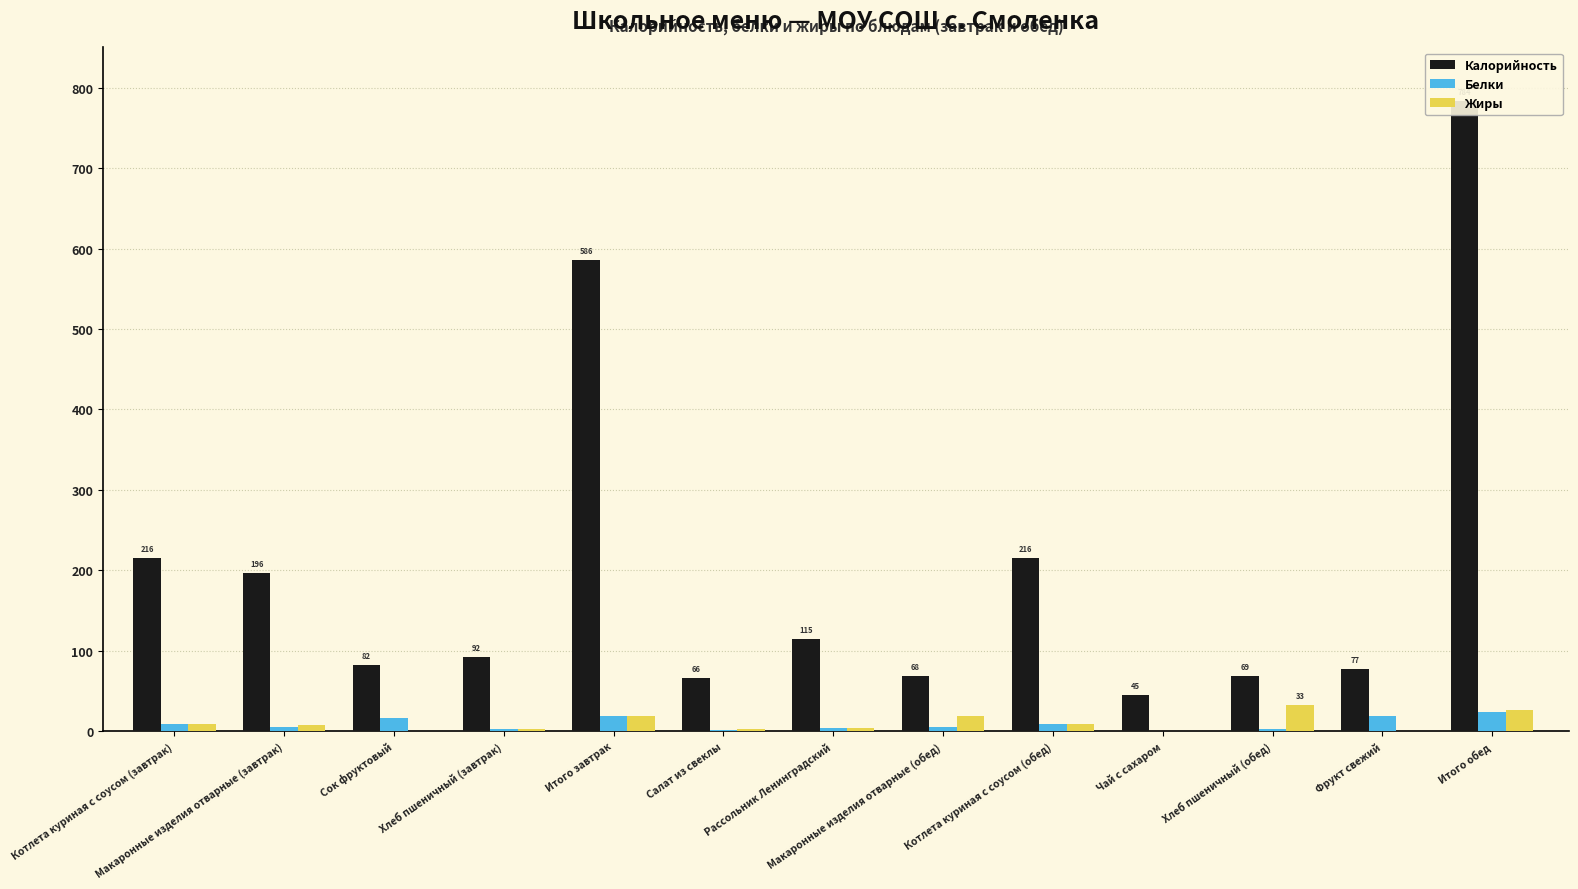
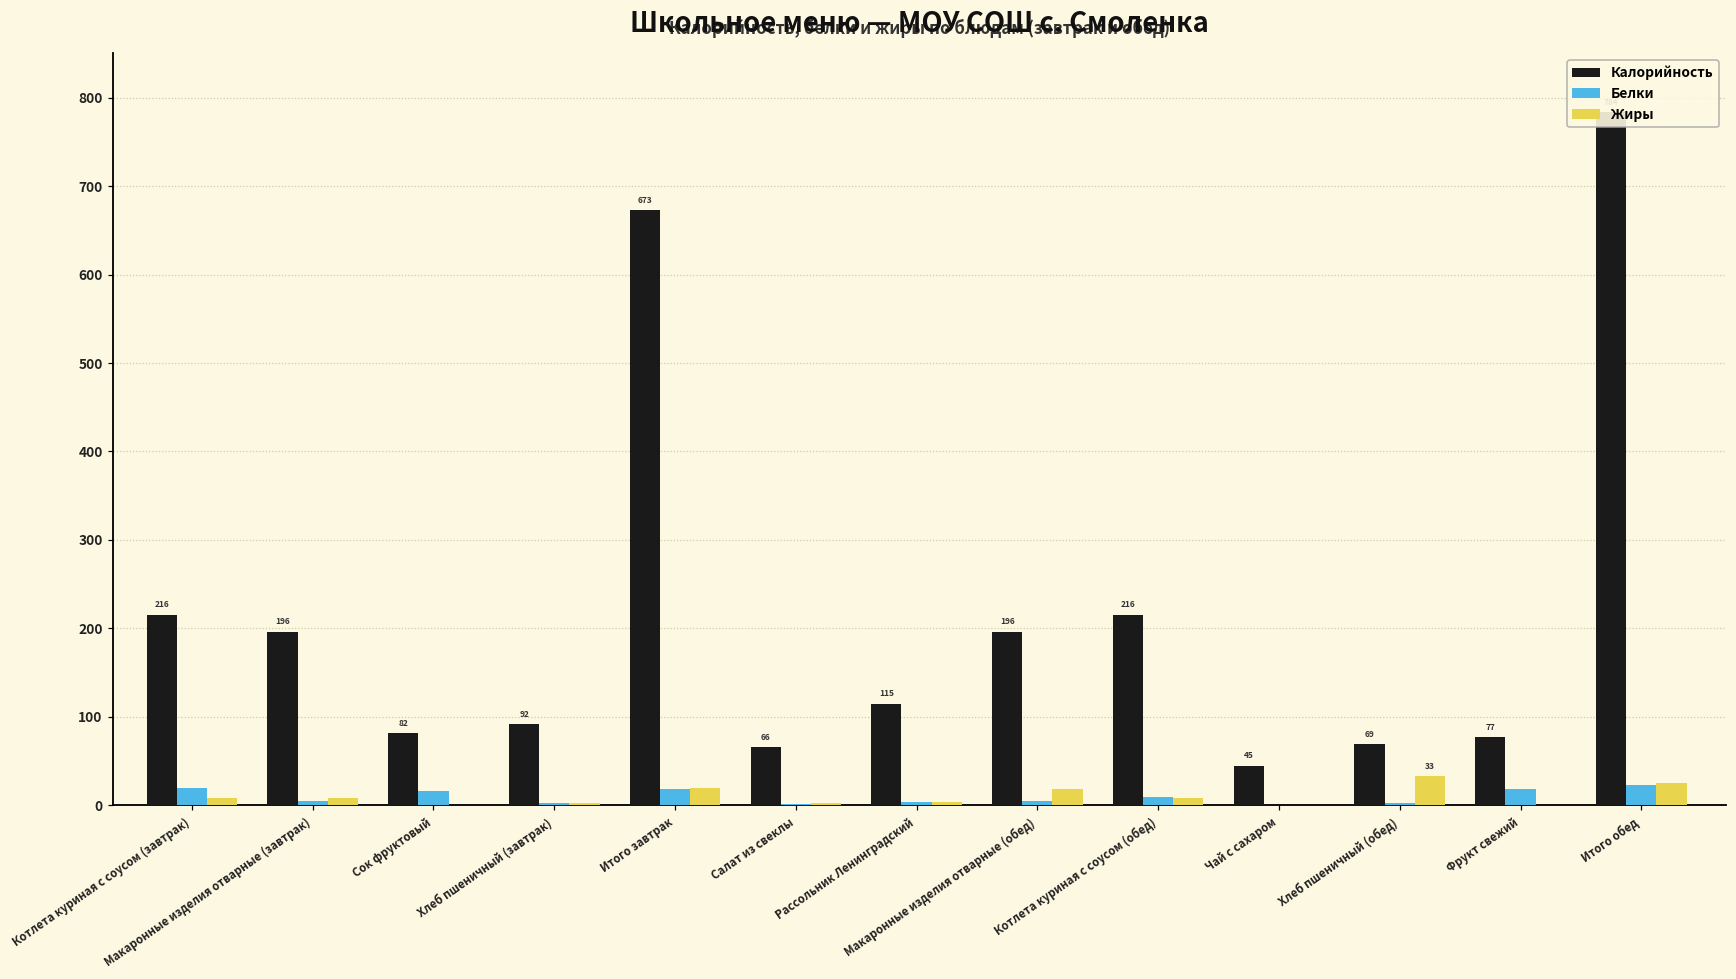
  {
    "Калорийность": {
      "Котлета куриная с соусом (завтрак)": 216,
      "Макаронные изделия отварные (завтрак)": 196,
      "Сок фруктовый": 82,
      "Хлеб пшеничный (завтрак)": 92,
-     "Итого завтрак": 586,
+     "Итого завтрак": 673,
      "Салат из свеклы": 66,
      "Рассольник Ленинградский": 115,
-     "Макаронные изделия отварные (обед)": 68,
+     "Макаронные изделия отварные (обед)": 196,
      "Котлета куриная с соусом (обед)": 216,
      "Чай с сахаром": 45,
      "Хлеб пшеничный (обед)": 69,
      "Фрукт свежий": 77
    },
    "Белки": {
-     "Котлета куриная с соусом (завтрак)": 10,
+     "Котлета куриная с соусом (завтрак)": 20,
      "Макаронные изделия отварные (завтрак)": 10,
      "Сок фруктовый": 20,
      "Хлеб пшеничный (завтрак)": 0,
      "Итого завтрак": 20,
      "Рассольник Ленинградский": 0,
      "Макаронные изделия отварные (обед)": 10,
      "Котлета куриная с соусом (обед)": 10,
      "Фрукт свежий": 20,
      "Итого обед": 20
    },
    "Жиры": {
      "Хлеб пшеничный (обед)": 33
    }
  }
